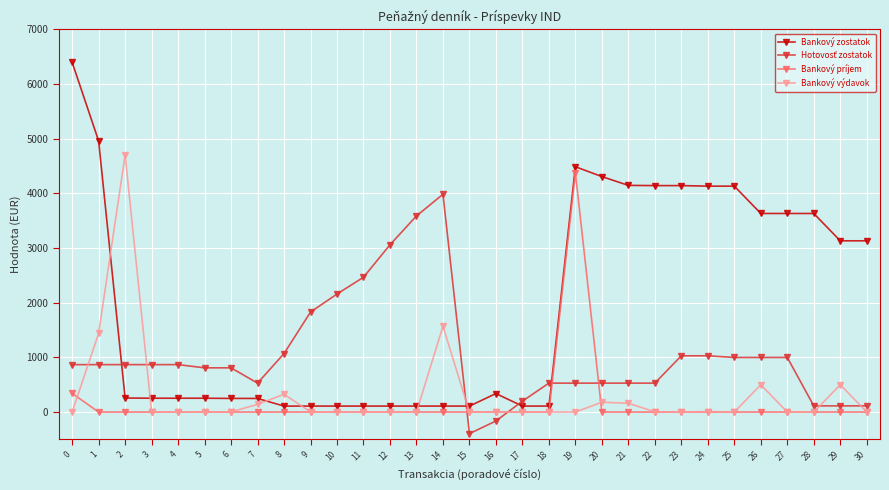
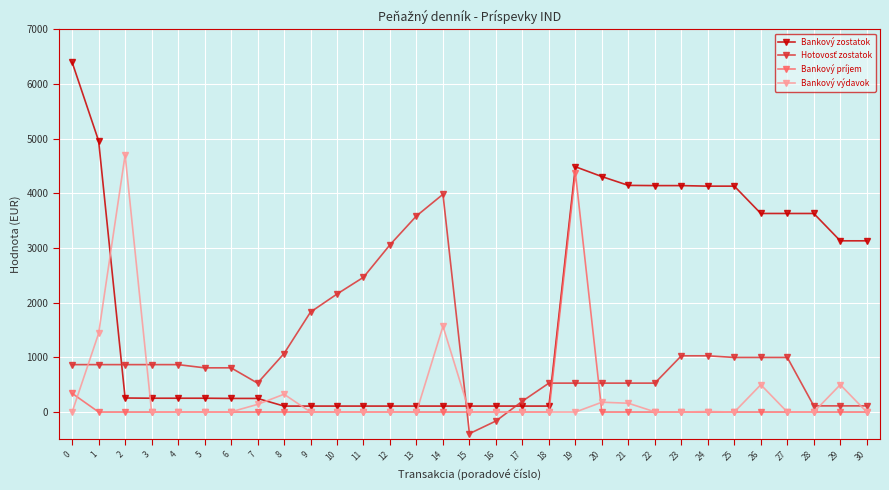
  {
    "Bankový zostatok": {
      "0": 6400,
      "1": 5000,
      "2": 300,
      "3": 300,
      "4": 300,
      "5": 300,
      "6": 200,
      "7": 200,
      "8": 100,
      "9": 100,
      "10": 100,
      "11": 100,
      "12": 100,
      "13": 100,
      "14": 100,
      "15": 100,
-     "16": 300,
+     "16": 100,
      "17": 100,
      "18": 100,
      "19": 4500,
      "20": 4300,
      "21": 4100,
      "22": 4100,
      "23": 4100,
      "24": 4100,
      "25": 4100,
      "26": 3600,
      "27": 3600,
      "28": 3600,
      "29": 3100,
      "30": 3100
    },
    "Hotovosť zostatok": {
      "0": 900,
      "1": 900,
      "2": 900,
      "3": 900,
      "4": 900,
      "5": 800,
      "6": 800,
      "7": 500,
      "8": 1100,
      "9": 1800,
      "10": 2200,
      "11": 2500,
      "12": 3100,
      "13": 3600,
      "14": 4000,
      "15": -400,
      "16": -200,
      "17": 200,
      "18": 500,
      "19": 500,
      "20": 500,
      "21": 500,
      "22": 500,
      "23": 1000,
      "24": 1000,
      "25": 1000,
      "26": 1000,
      "27": 1000,
      "28": 100,
      "29": 100,
      "30": 100
    },
    "Bankový príjem": {
      "0": 300,
      "1": 0,
      "2": 0,
      "7": 0,
      "8": 0,
      "14": 0,
      "19": 4400,
      "20": 0,
      "21": 0,
      "26": 0,
      "29": 0
    },
    "Bankový výdavok": {
      "0": 0,
      "1": 1400,
      "2": 4700,
      "7": 100,
      "8": 300,
      "14": 1600,
      "19": 0,
      "20": 200,
      "21": 200,
      "26": 500,
      "29": 500
    }
  }
